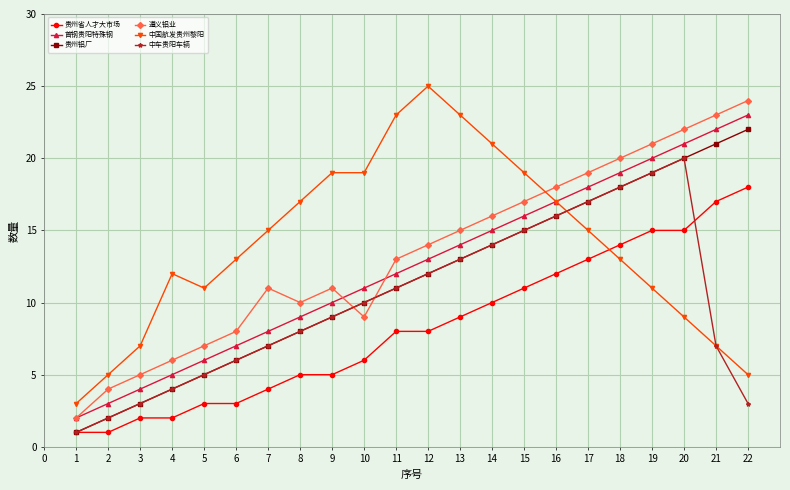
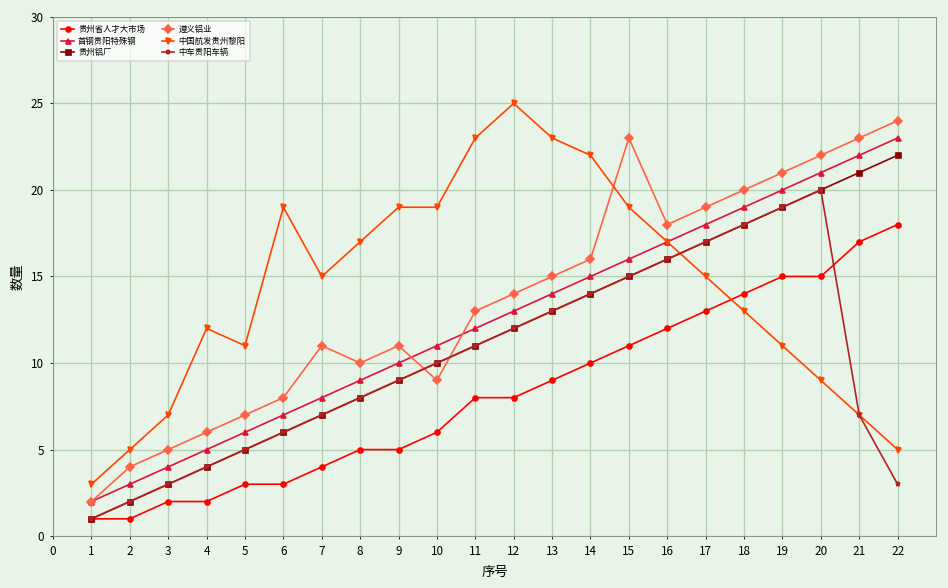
  {
    "贵州省人才大市场": {
      "2": 1,
      "3": 2,
      "4": 2,
      "5": 3,
      "6": 3,
      "7": 4,
      "8": 5,
      "9": 5,
      "10": 6,
      "11": 8,
      "12": 8,
      "13": 9,
      "14": 10,
      "15": 11,
      "16": 12,
      "17": 13,
      "18": 14,
      "19": 15,
      "20": 15,
      "21": 17,
      "22": 18
    },
    "贵州铝厂": {
      "21": 21,
      "22": 22
    },
    "遵义铝业": {
      "2": 4,
      "3": 5,
      "4": 6,
      "5": 7,
      "6": 8,
      "7": 11,
      "8": 10,
      "9": 11,
      "10": 9,
      "11": 13,
      "12": 14,
      "13": 15,
      "14": 16,
-     "15": 17,
+     "15": 23,
      "16": 18,
      "17": 19,
      "18": 20,
      "19": 21,
      "20": 22,
      "21": 23,
      "22": 24
    },
    "中国航发贵州黎阳": {
      "1": 3,
      "2": 5,
      "3": 7,
      "4": 12,
      "5": 11,
-     "6": 13,
+     "6": 19,
      "7": 15,
      "8": 17,
      "9": 19,
      "10": 19,
      "11": 23,
      "12": 25,
      "13": 23,
-     "14": 21,
+     "14": 22,
      "15": 19,
      "17": 15,
      "18": 13,
      "19": 11,
      "20": 9,
      "22": 5
    }
  }
